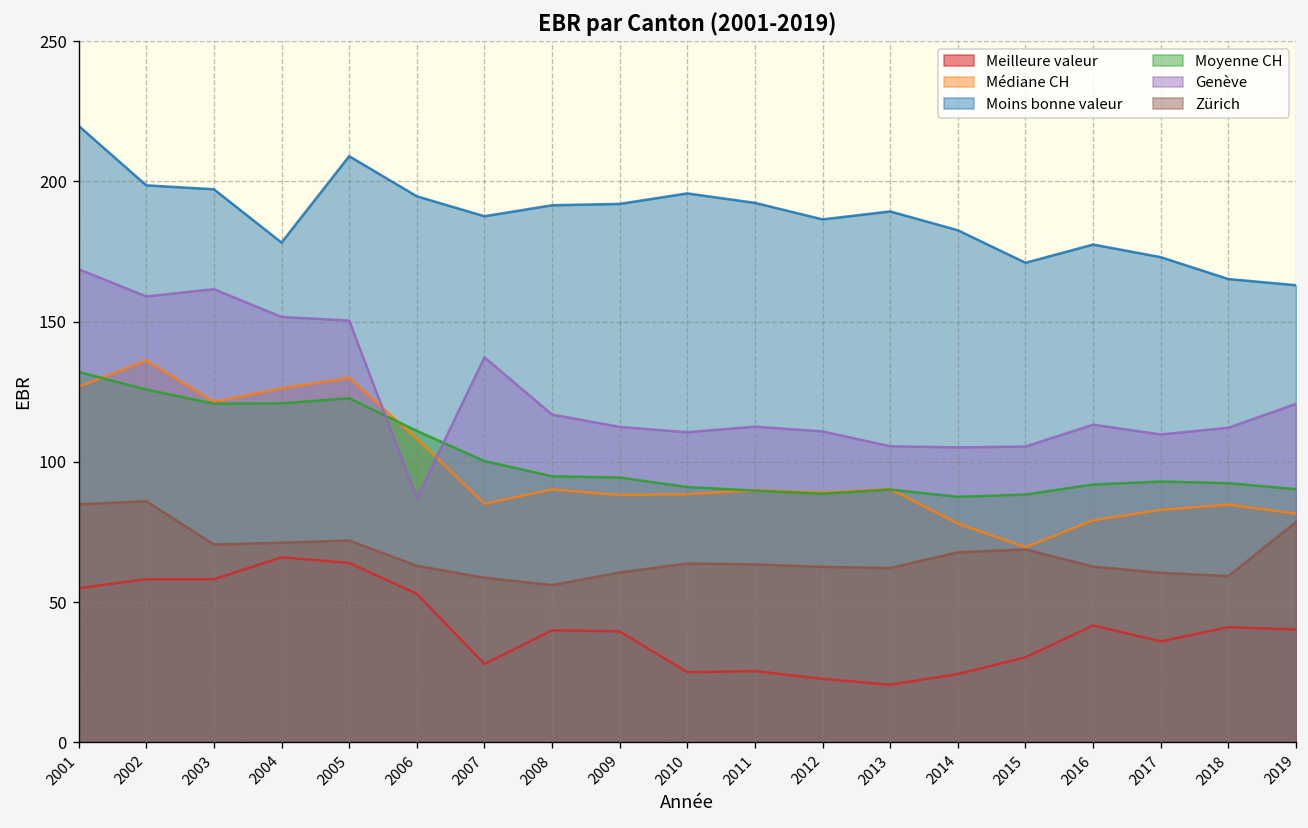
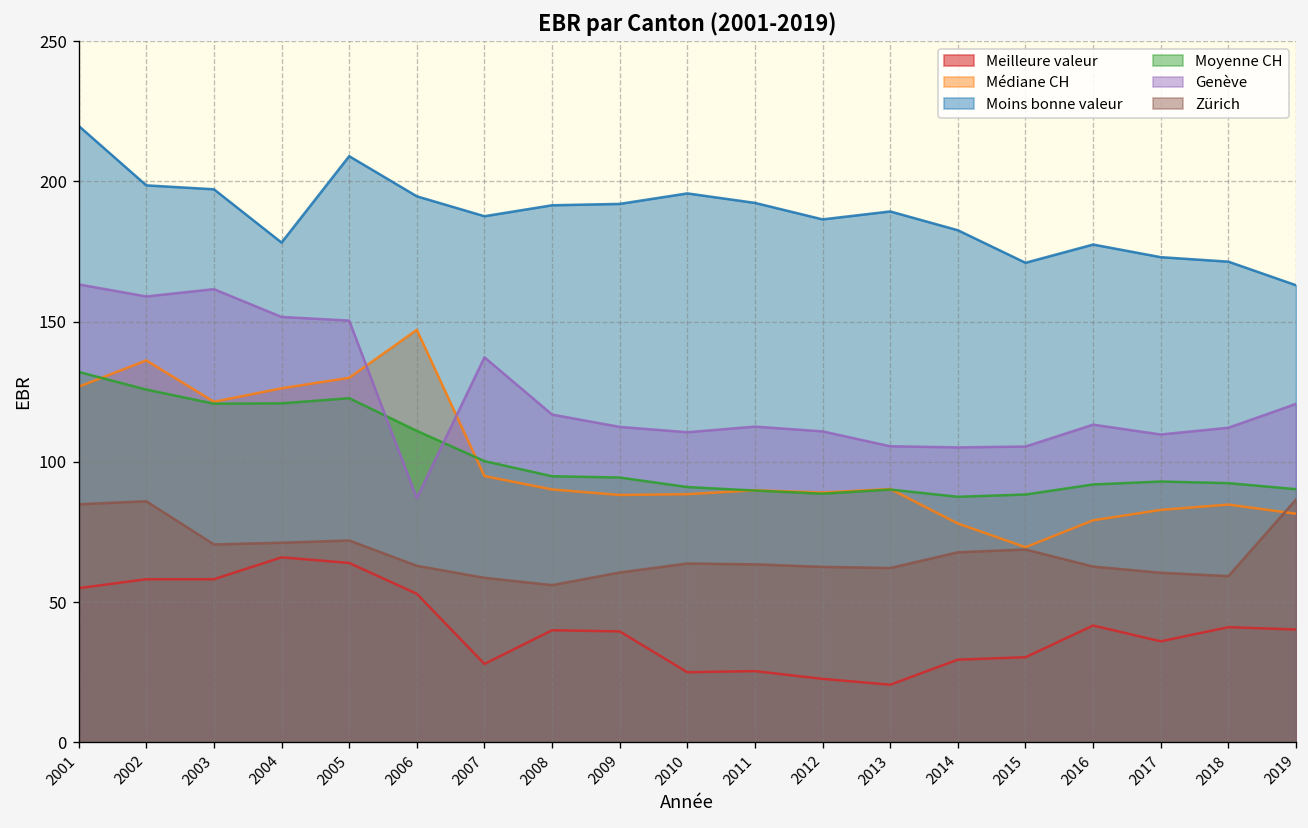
  {
    "Meilleure valeur": {
      "2001": 55,
      "2002": 58,
      "2003": 58,
      "2004": 66,
      "2005": 64,
      "2006": 53,
      "2007": 28,
      "2008": 40,
      "2009": 40,
      "2010": 25,
      "2011": 25,
      "2012": 23,
      "2013": 21,
-     "2014": 24,
+     "2014": 30,
      "2015": 30,
      "2016": 42,
      "2017": 36,
      "2018": 41,
      "2019": 40
    },
    "Médiane CH": {
      "2001": 127,
      "2002": 136,
      "2004": 126,
      "2005": 130,
-     "2006": 108,
-     "2007": 85,
+     "2006": 147,
+     "2007": 95,
      "2008": 90,
      "2009": 88,
      "2010": 89,
      "2014": 78,
      "2016": 79,
      "2017": 83,
      "2018": 85,
      "2019": 82
    },
    "Moins bonne valeur": {
      "2001": 220,
      "2002": 199,
      "2003": 197,
      "2004": 178,
      "2005": 209,
      "2006": 195,
      "2007": 188,
      "2008": 192,
      "2009": 192,
      "2010": 196,
      "2011": 192,
      "2012": 186,
      "2013": 189,
      "2014": 183,
      "2015": 171,
      "2016": 178,
      "2017": 173,
-     "2018": 165,
+     "2018": 171,
      "2019": 163
    },
    "Moyenne CH": {
      "2001": 132,
      "2002": 126,
      "2004": 121,
      "2005": 123,
      "2006": 111,
      "2007": 100,
      "2008": 95,
      "2009": 94,
      "2010": 91,
      "2014": 88,
      "2015": 88,
      "2016": 92,
      "2017": 93,
      "2018": 92,
      "2019": 90
    },
    "Genève": {
-     "2001": 169,
+     "2001": 163,
      "2002": 159,
      "2003": 162,
      "2004": 152,
      "2005": 150,
      "2006": 87,
      "2007": 137,
      "2008": 117,
      "2009": 113,
      "2010": 111,
      "2011": 113,
      "2012": 111,
      "2013": 106,
      "2014": 105,
      "2015": 106,
      "2016": 113,
      "2017": 110,
      "2018": 112,
      "2019": 121
    },
    "Zürich": {
      "2001": 85,
      "2002": 86,
      "2003": 71,
      "2004": 71,
      "2005": 72,
      "2006": 63,
      "2007": 59,
      "2008": 56,
      "2009": 61,
      "2010": 64,
      "2011": 64,
      "2012": 63,
      "2013": 62,
      "2014": 68,
      "2016": 63,
      "2017": 61,
      "2018": 59,
-     "2019": 79
+     "2019": 87
    }
  }
